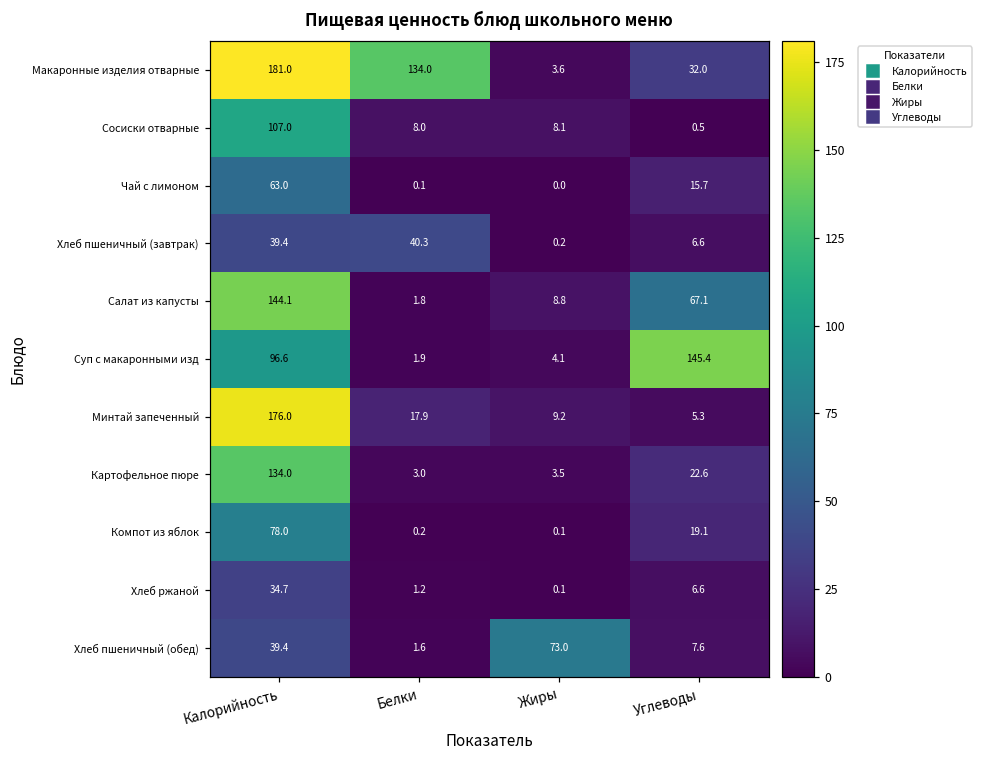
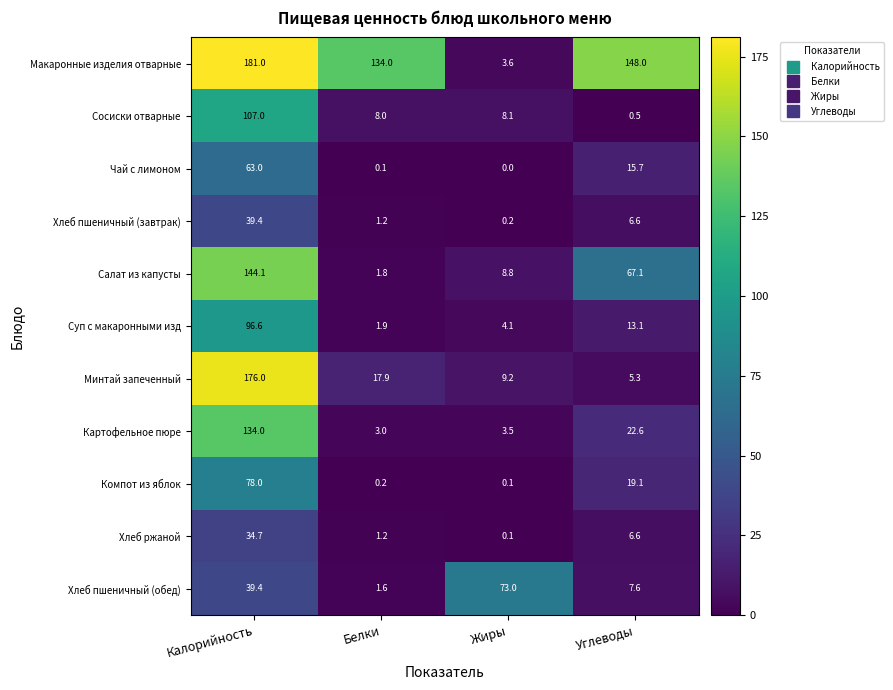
  {
    "Макаронные изделия отварные": {
      "Калорийность": 181.0,
      "Белки": 134.0,
      "Жиры": 3.6,
-     "Углеводы": 32.0
+     "Углеводы": 148.0
    },
    "Сосиски отварные": {
      "Калорийность": 107.0,
      "Белки": 8.0,
      "Жиры": 8.1,
      "Углеводы": 0.5
    },
    "Чай с лимоном": {
      "Калорийность": 63.0,
      "Белки": 0.1,
      "Жиры": 0.0,
      "Углеводы": 15.7
    },
    "Хлеб пшеничный (завтрак)": {
      "Калорийность": 39.4,
-     "Белки": 40.3,
+     "Белки": 1.2,
      "Жиры": 0.2,
      "Углеводы": 6.6
    },
    "Салат из капусты": {
      "Калорийность": 144.1,
      "Белки": 1.8,
      "Жиры": 8.8,
      "Углеводы": 67.1
    },
    "Суп с макаронными изд": {
      "Калорийность": 96.6,
      "Белки": 1.9,
      "Жиры": 4.1,
-     "Углеводы": 145.4
+     "Углеводы": 13.1
    },
    "Минтай запеченный": {
      "Калорийность": 176.0,
      "Белки": 17.9,
      "Жиры": 9.2,
      "Углеводы": 5.3
    },
    "Картофельное пюре": {
      "Калорийность": 134.0,
      "Белки": 3.0,
      "Жиры": 3.5,
      "Углеводы": 22.6
    },
    "Компот из яблок": {
      "Калорийность": 78.0,
      "Белки": 0.2,
      "Жиры": 0.1,
      "Углеводы": 19.1
    },
    "Хлеб ржаной": {
      "Калорийность": 34.7,
      "Белки": 1.2,
      "Жиры": 0.1,
      "Углеводы": 6.6
    },
    "Хлеб пшеничный (обед)": {
      "Калорийность": 39.4,
      "Белки": 1.6,
      "Жиры": 73.0,
      "Углеводы": 7.6
    }
  }
